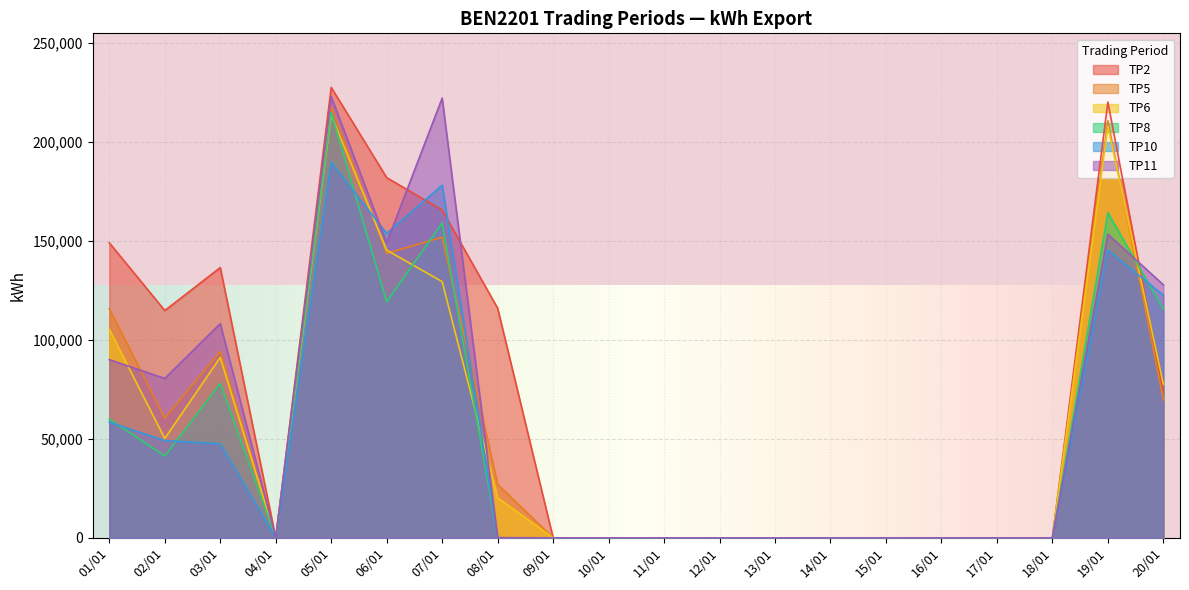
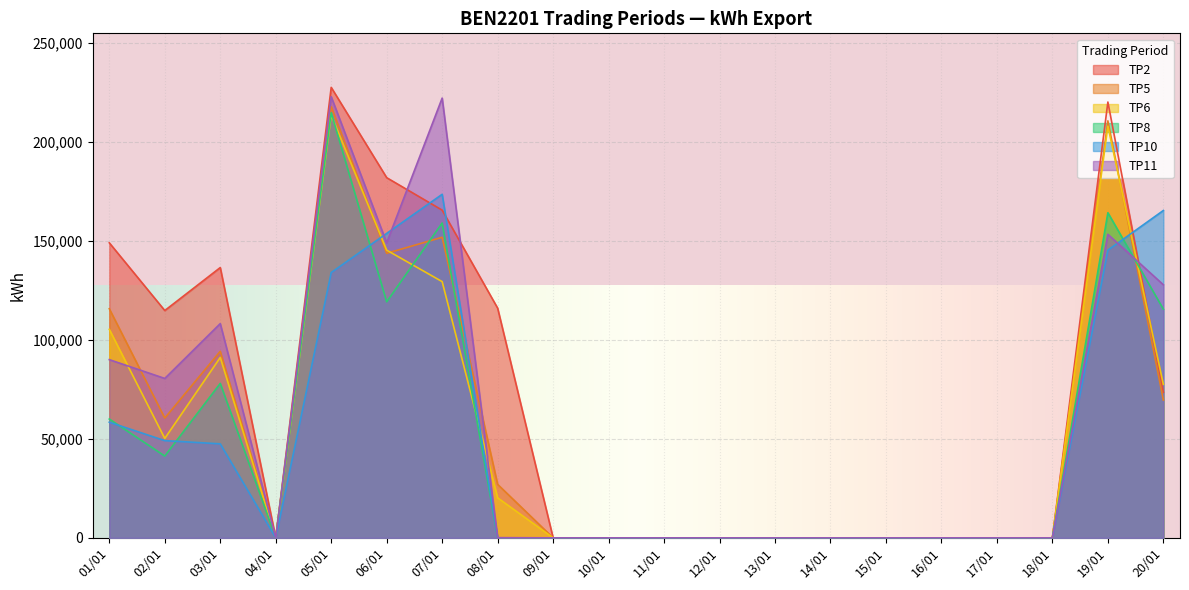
  {
    "TP6": {
      "01/01": "105,000",
      "03/01": "91,000",
      "06/01": "145,000",
      "07/01": "129,000",
      "08/01": "20,000",
      "20/01": "78,000"
    },
    "TP8": {
      "01/01": "60,000",
      "02/01": "41,000",
      "03/01": "78,000",
      "06/01": "119,000",
      "07/01": "159,000",
      "19/01": "164,000",
      "20/01": "116,000"
    },
    "TP10": {
      "01/01": "58,000",
      "03/01": "47,000",
-     "05/01": "190,000",
+     "05/01": "134,000",
      "06/01": "154,000",
-     "07/01": "178,000",
+     "07/01": "174,000",
      "19/01": "145,000",
-     "20/01": "123,000"
+     "20/01": "165,000"
    },
    "TP11": {
      "01/01": "90,000",
      "02/01": "81,000",
      "03/01": "108,000",
      "05/01": "223,000",
      "06/01": "149,000",
      "07/01": "222,000",
      "19/01": "153,000",
      "20/01": "128,000"
    }
  }
